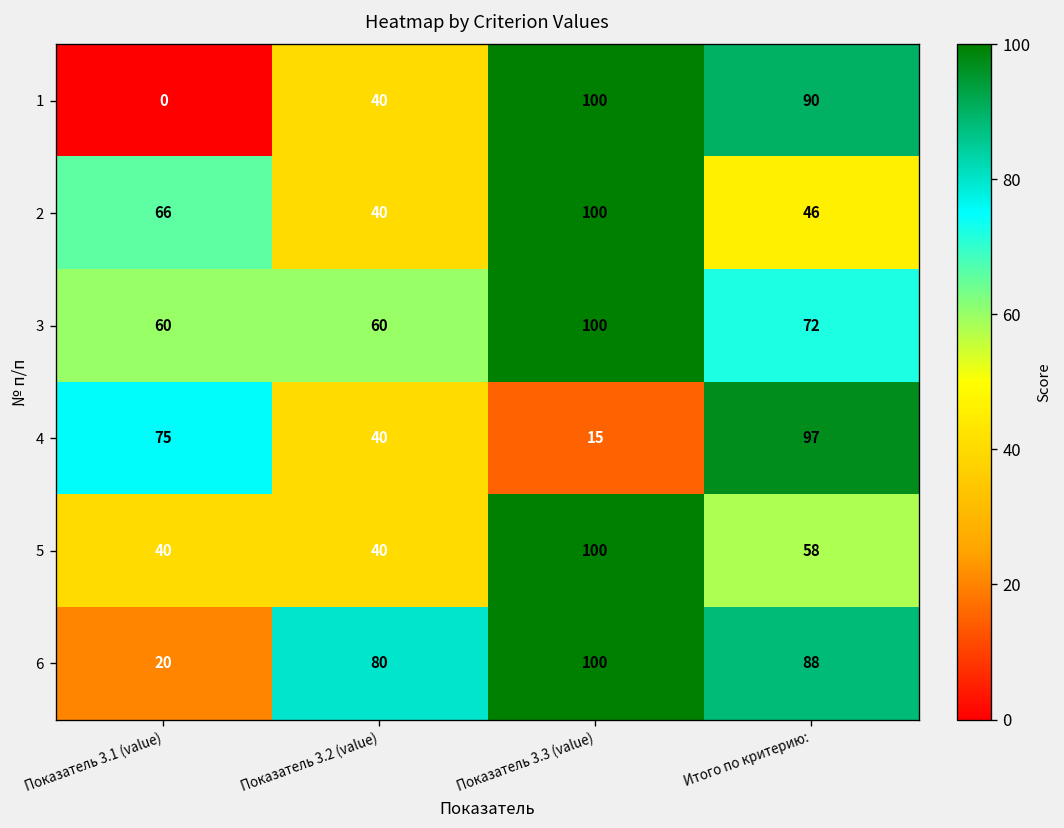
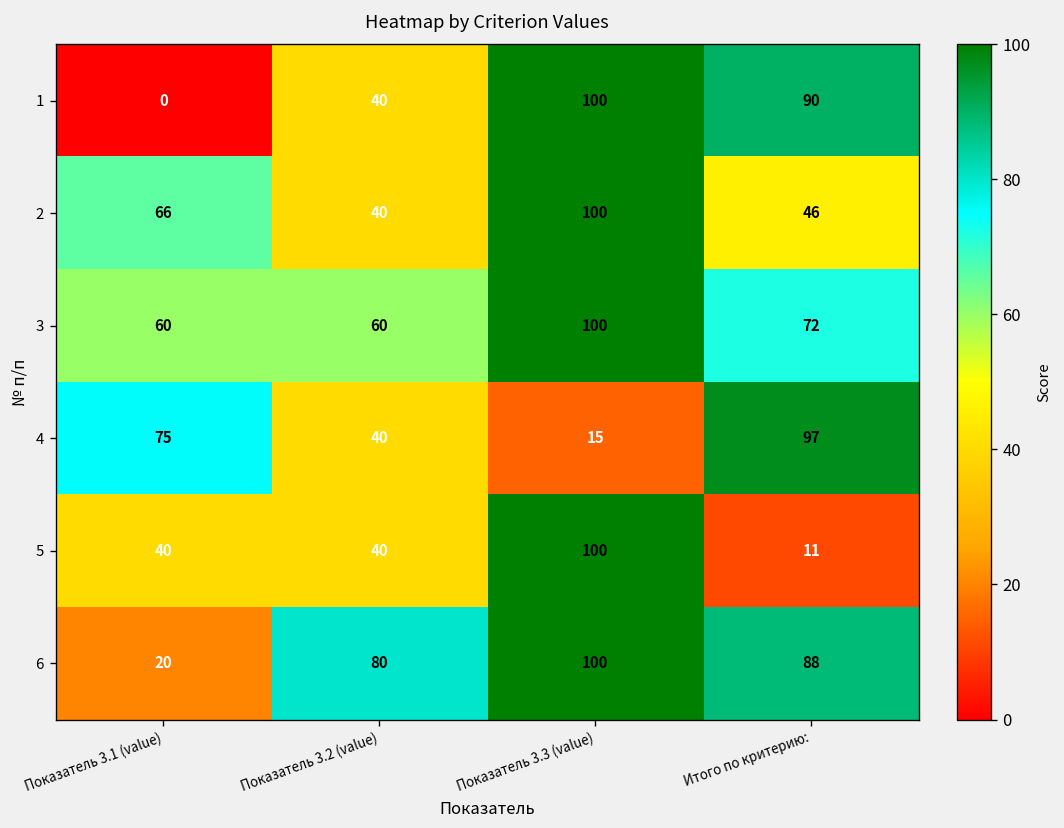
  {
    "1": {
      "Показатель 3.1 (value)": 0,
      "Показатель 3.2 (value)": 40,
      "Показатель 3.3 (value)": 100,
      "Итого по критерию:": 90
    },
    "2": {
      "Показатель 3.1 (value)": 66,
      "Показатель 3.2 (value)": 40,
      "Показатель 3.3 (value)": 100,
      "Итого по критерию:": 46
    },
    "3": {
      "Показатель 3.1 (value)": 60,
      "Показатель 3.2 (value)": 60,
      "Показатель 3.3 (value)": 100,
      "Итого по критерию:": 72
    },
    "4": {
      "Показатель 3.1 (value)": 75,
      "Показатель 3.2 (value)": 40,
      "Показатель 3.3 (value)": 15,
      "Итого по критерию:": 97
    },
    "5": {
      "Показатель 3.1 (value)": 40,
      "Показатель 3.2 (value)": 40,
      "Показатель 3.3 (value)": 100,
-     "Итого по критерию:": 58
+     "Итого по критерию:": 11
    },
    "6": {
      "Показатель 3.1 (value)": 20,
      "Показатель 3.2 (value)": 80,
      "Показатель 3.3 (value)": 100,
      "Итого по критерию:": 88
    }
  }
